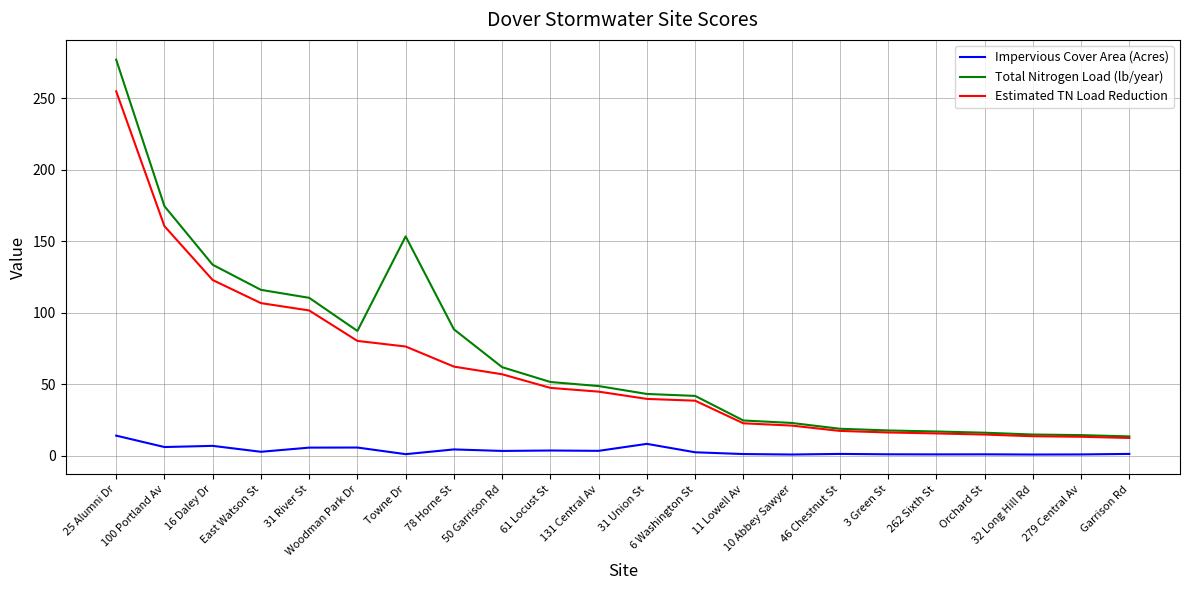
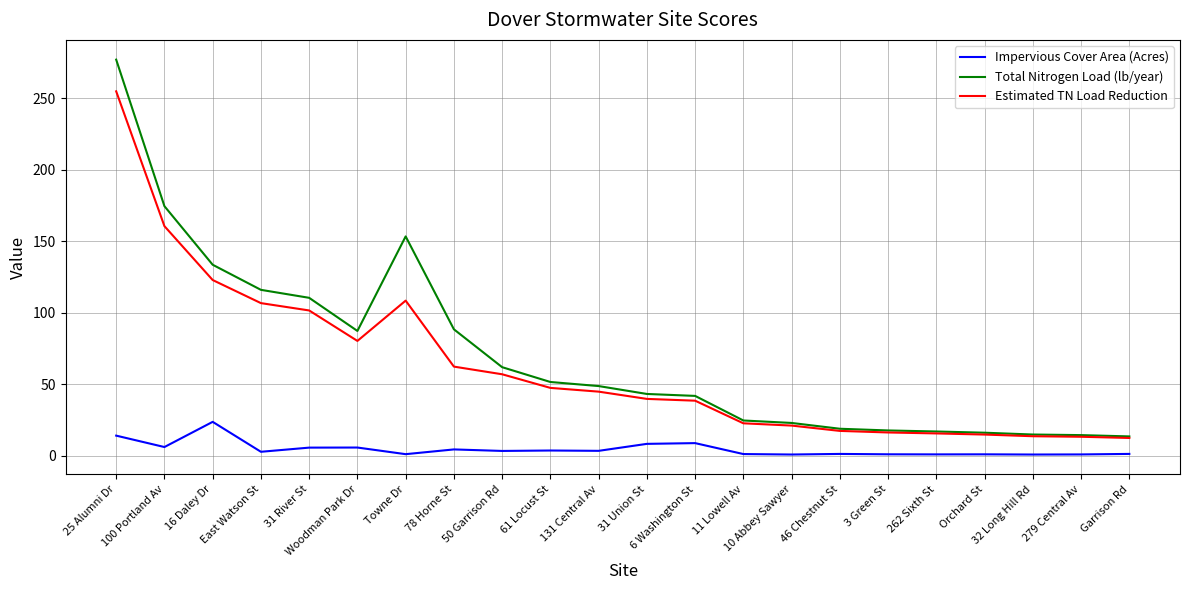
  {
    "Impervious Cover Area (Acres)": {
      "25 Alumni Dr": 14,
      "100 Portland Av": 6,
-     "16 Daley Dr": 7,
+     "16 Daley Dr": 24,
      "East Watson St": 3,
      "31 River St": 6,
      "Woodman Park Dr": 6,
      "Towne Dr": 1,
      "78 Horne St": 4,
      "50 Garrison Rd": 3,
      "61 Locust St": 4,
      "131 Central Av": 3,
      "31 Union St": 8,
-     "6 Washington St": 2,
+     "6 Washington St": 9,
      "11 Lowell Av": 1,
      "10 Abbey Sawyer": 1,
      "46 Chestnut St": 1,
      "3 Green St": 1,
      "262 Sixth St": 1,
      "Orchard St": 1,
      "32 Long Hill Rd": 1,
      "279 Central Av": 1,
      "Garrison Rd": 1
    },
    "Total Nitrogen Load (lb/year)": {
      "25 Alumni Dr": 277,
      "100 Portland Av": 175,
      "16 Daley Dr": 134,
      "East Watson St": 116,
      "31 River St": 110,
      "Woodman Park Dr": 87,
      "Towne Dr": 153,
      "78 Horne St": 88,
      "50 Garrison Rd": 62,
      "61 Locust St": 52,
      "131 Central Av": 49,
      "31 Union St": 43,
      "6 Washington St": 42,
      "11 Lowell Av": 25,
      "10 Abbey Sawyer": 23
    },
    "Estimated TN Load Reduction": {
      "25 Alumni Dr": 255,
      "100 Portland Av": 161,
      "16 Daley Dr": 123,
      "East Watson St": 107,
      "31 River St": 102,
      "Woodman Park Dr": 80,
-     "Towne Dr": 76,
+     "Towne Dr": 109,
      "78 Horne St": 62,
      "50 Garrison Rd": 57,
      "61 Locust St": 47,
      "131 Central Av": 45,
      "31 Union St": 40,
      "6 Washington St": 39,
      "11 Lowell Av": 23,
      "10 Abbey Sawyer": 21
    }
  }
